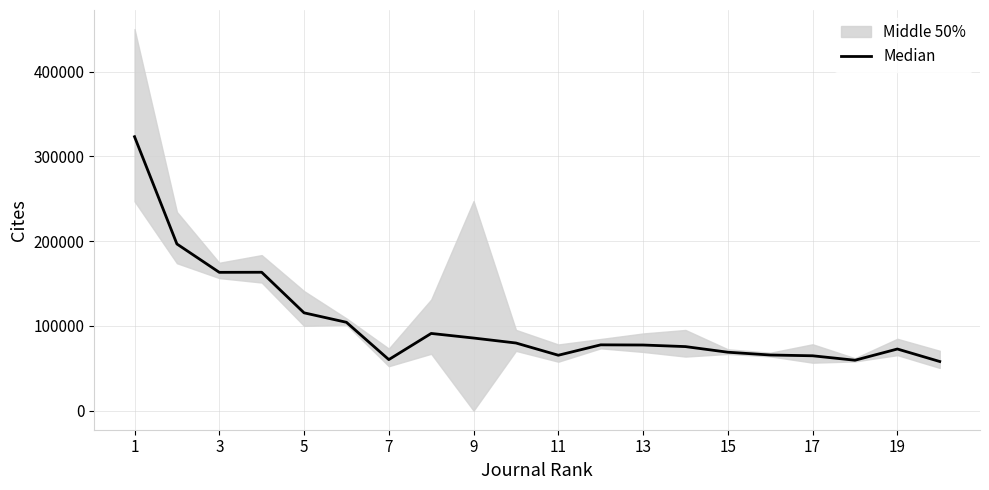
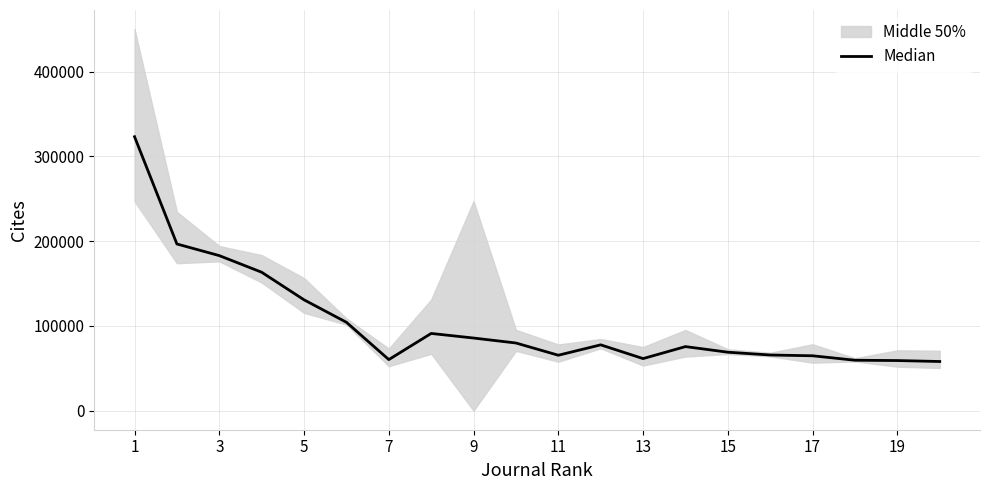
  {
    "Median": {
      "1": 320000,
-     "3": 160000,
-     "5": 120000,
+     "3": 180000,
+     "5": 130000,
      "7": 60000,
      "9": 90000,
      "11": 70000,
-     "13": 80000,
+     "13": 60000,
      "15": 70000,
      "17": 60000,
-     "19": 70000
+     "19": 60000
    },
    "Middle 50%": {
      "9": 250000
    }
  }
